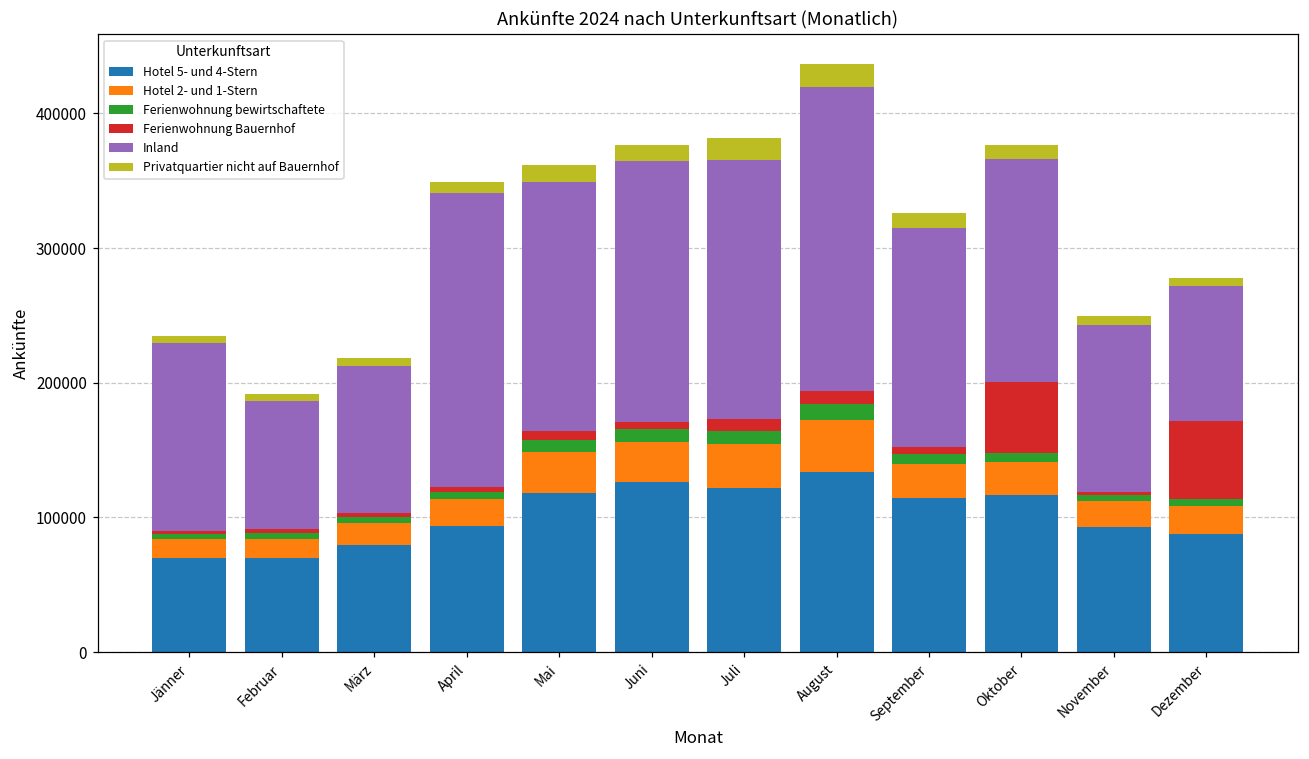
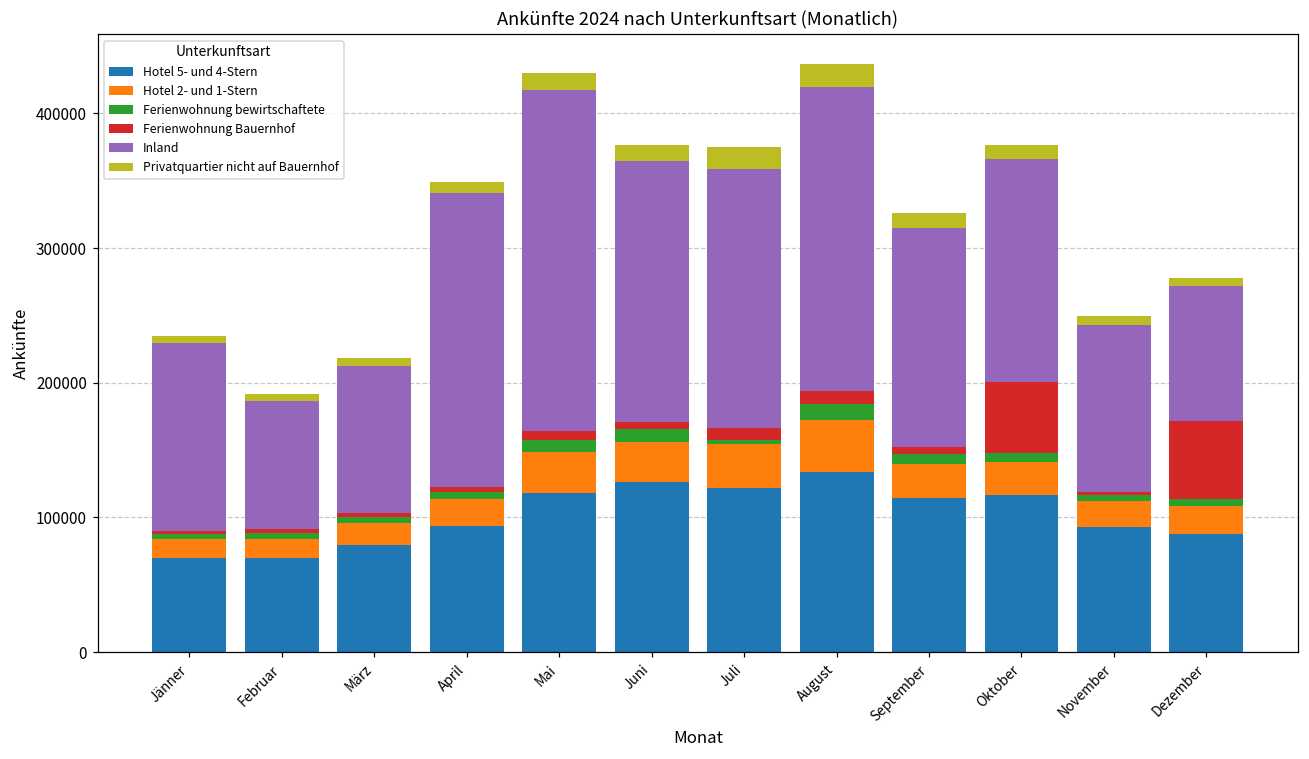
  {
    "Hotel 5- und 4-Stern": {
      "Jänner": 70000,
      "Februar": 70000,
      "März": 79000,
      "April": 94000,
      "Mai": 118000,
      "Juni": 126000,
      "Juli": 122000,
      "August": 134000,
      "September": 114000,
      "Oktober": 116000,
      "November": 93000,
      "Dezember": 88000
    },
    "Hotel 2- und 1-Stern": {
      "Jänner": 14000,
      "Februar": 15000,
      "März": 16000,
      "April": 20000,
      "Mai": 30000,
      "Juni": 30000,
      "Juli": 33000,
      "August": 39000,
      "September": 26000,
      "Oktober": 25000,
      "November": 19000,
      "Dezember": 21000
    },
    "Ferienwohnung bewirtschaftete": {
      "Jänner": 3000,
      "Februar": 4000,
      "März": 4000,
      "April": 6000,
      "Mai": 9000,
      "Juni": 9000,
-     "Juli": 10000,
+     "Juli": 3000,
      "August": 11000,
      "September": 7000,
      "Oktober": 7000,
      "November": 4000,
      "Dezember": 5000
    },
    "Ferienwohnung Bauernhof": {
      "Jänner": 3000,
      "Februar": 3000,
      "März": 3000,
      "April": 4000,
      "Mai": 6000,
      "Juni": 6000,
      "Juli": 8000,
      "August": 10000,
      "September": 5000,
      "Oktober": 52000,
      "November": 3000,
      "Dezember": 58000
    },
    "Inland": {
      "Jänner": 139000,
      "Februar": 95000,
      "März": 109000,
      "April": 218000,
-     "Mai": 185000,
+     "Mai": 253000,
      "Juni": 193000,
      "Juli": 193000,
      "August": 226000,
      "September": 162000,
      "Oktober": 165000,
      "November": 124000,
      "Dezember": 100000
    },
    "Privatquartier nicht auf Bauernhof": {
      "Jänner": 5000,
      "Februar": 5000,
      "März": 6000,
      "April": 8000,
      "Mai": 13000,
      "Juni": 12000,
      "Juli": 16000,
      "August": 17000,
      "September": 11000,
      "Oktober": 10000,
      "November": 7000,
      "Dezember": 6000
    }
  }
